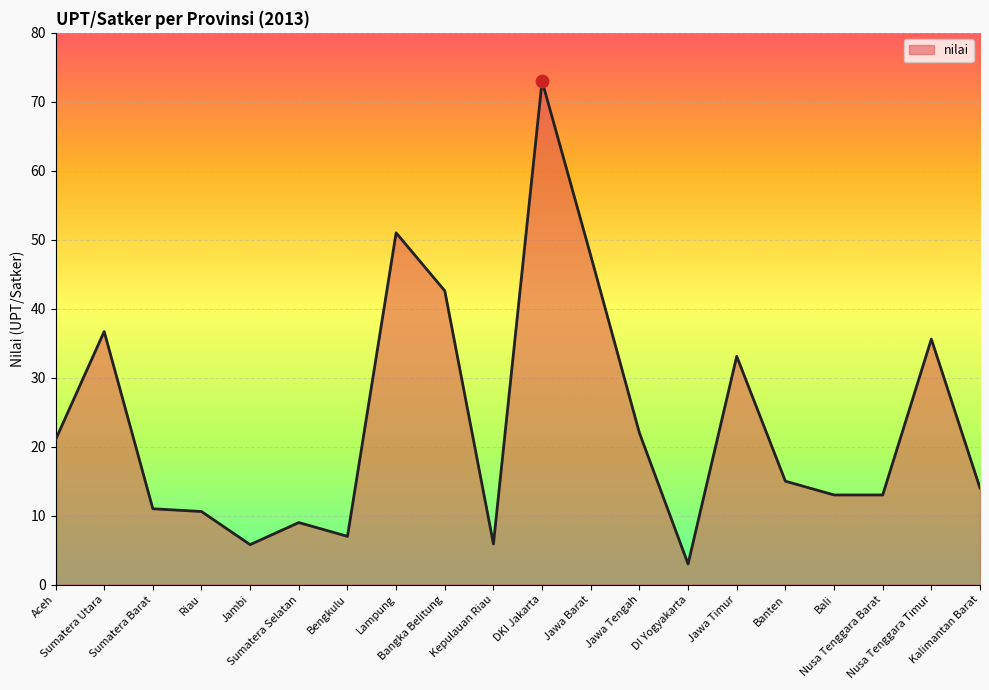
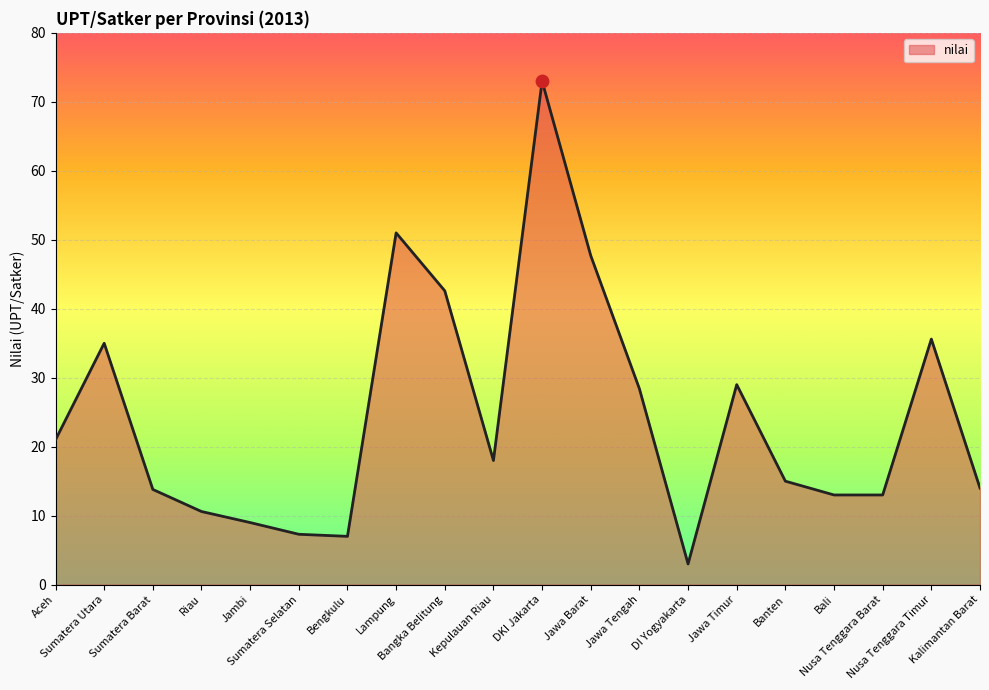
  {
    "nilai": {
      "Aceh": 21,
-     "Sumatera Utara": 37,
-     "Sumatera Barat": 11,
+     "Sumatera Utara": 35,
+     "Sumatera Barat": 14,
      "Riau": 11,
-     "Jambi": 6,
-     "Sumatera Selatan": 9,
+     "Jambi": 9,
+     "Sumatera Selatan": 7,
      "Bengkulu": 7,
      "Lampung": 51,
      "Bangka Belitung": 43,
-     "Kepulauan Riau": 6,
+     "Kepulauan Riau": 18,
      "Jawa Barat": 48,
-     "Jawa Tengah": 22,
+     "Jawa Tengah": 28,
      "DI Yogyakarta": 3,
-     "Jawa Timur": 33,
+     "Jawa Timur": 29,
      "Banten": 15,
      "Bali": 13,
      "Nusa Tenggara Barat": 13,
      "Nusa Tenggara Timur": 36,
      "Kalimantan Barat": 14
    }
  }
